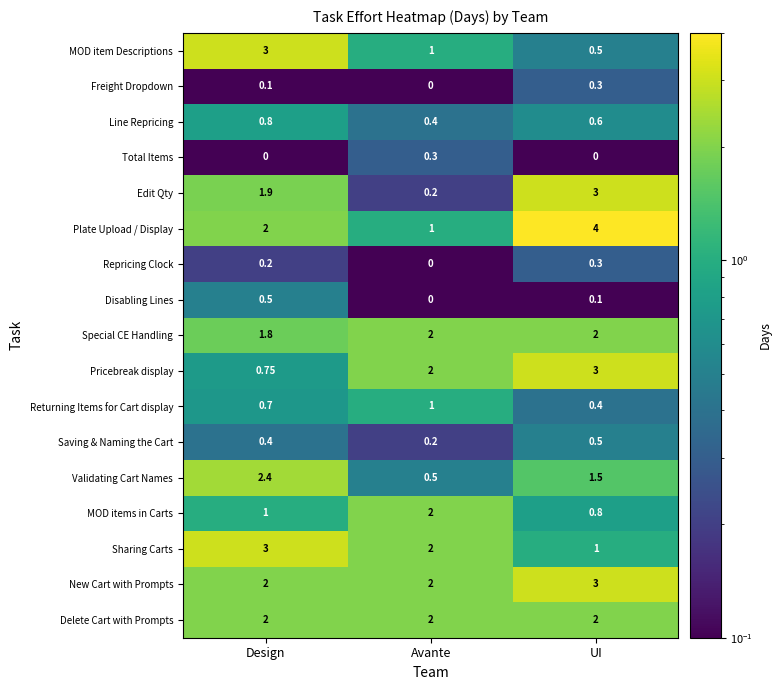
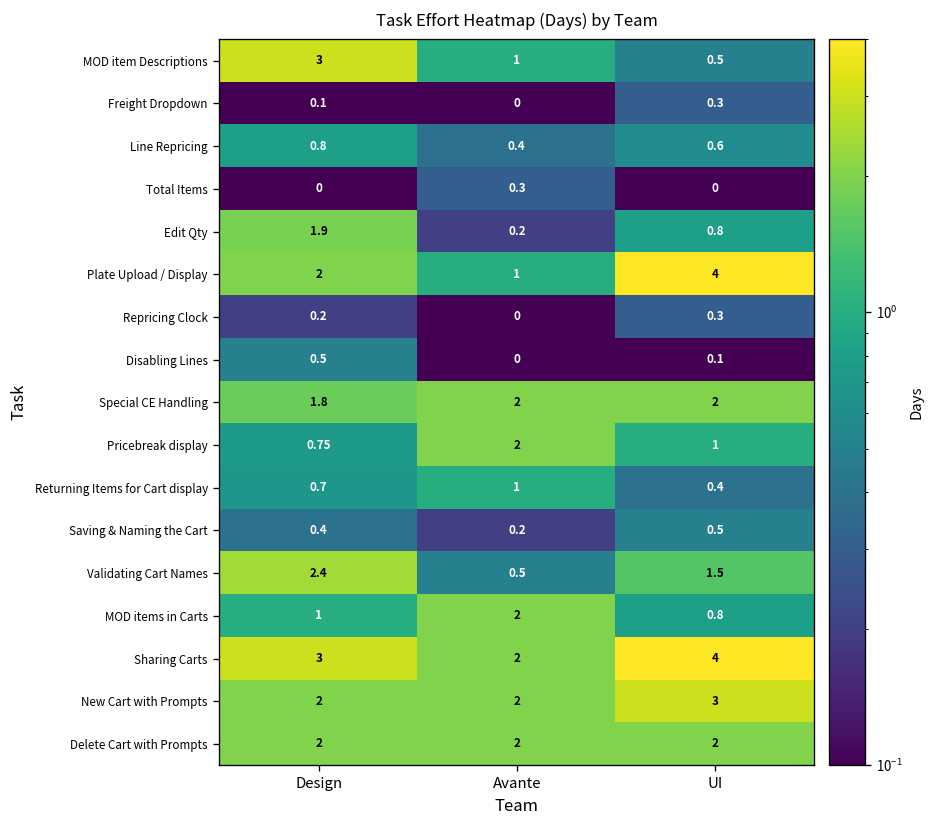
  {
    "MOD item Descriptions": {
      "Design": 3,
      "Avante": 1,
      "UI": 0.5
    },
    "Freight Dropdown": {
      "Design": 0.1,
      "Avante": 0,
      "UI": 0.3
    },
    "Line Repricing": {
      "Design": 0.8,
      "Avante": 0.4,
      "UI": 0.6
    },
    "Total Items": {
      "Design": 0,
      "Avante": 0.3,
      "UI": 0
    },
    "Edit Qty": {
      "Design": 1.9,
      "Avante": 0.2,
-     "UI": 3
+     "UI": 0.8
    },
    "Plate Upload / Display": {
      "Design": 2,
      "Avante": 1,
      "UI": 4
    },
    "Repricing Clock": {
      "Design": 0.2,
      "Avante": 0,
      "UI": 0.3
    },
    "Disabling Lines": {
      "Design": 0.5,
      "Avante": 0,
      "UI": 0.1
    },
    "Special CE Handling": {
      "Design": 1.8,
      "Avante": 2,
      "UI": 2
    },
    "Pricebreak display": {
      "Design": 0.75,
      "Avante": 2,
-     "UI": 3
+     "UI": 1
    },
    "Returning Items for Cart display": {
      "Design": 0.7,
      "Avante": 1,
      "UI": 0.4
    },
    "Saving & Naming the Cart": {
      "Design": 0.4,
      "Avante": 0.2,
      "UI": 0.5
    },
    "Validating Cart Names": {
      "Design": 2.4,
      "Avante": 0.5,
      "UI": 1.5
    },
    "MOD items in Carts": {
      "Design": 1,
      "Avante": 2,
      "UI": 0.8
    },
    "Sharing Carts": {
      "Design": 3,
      "Avante": 2,
-     "UI": 1
+     "UI": 4
    },
    "New Cart with Prompts": {
      "Design": 2,
      "Avante": 2,
      "UI": 3
    },
    "Delete Cart with Prompts": {
      "Design": 2,
      "Avante": 2,
      "UI": 2
    }
  }
